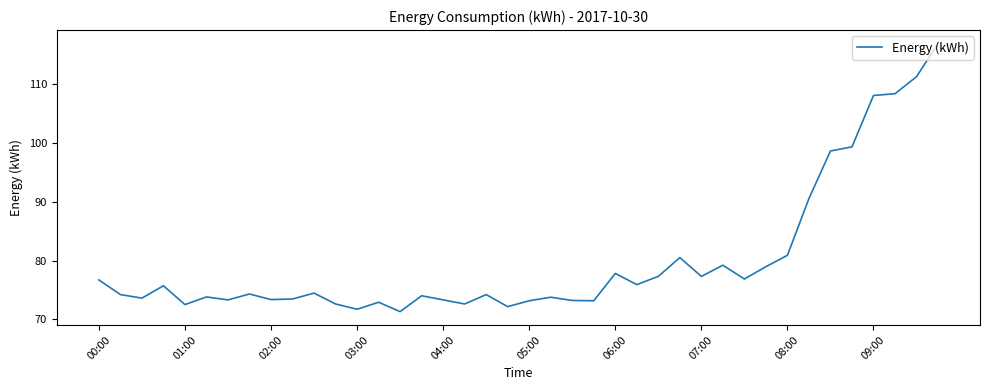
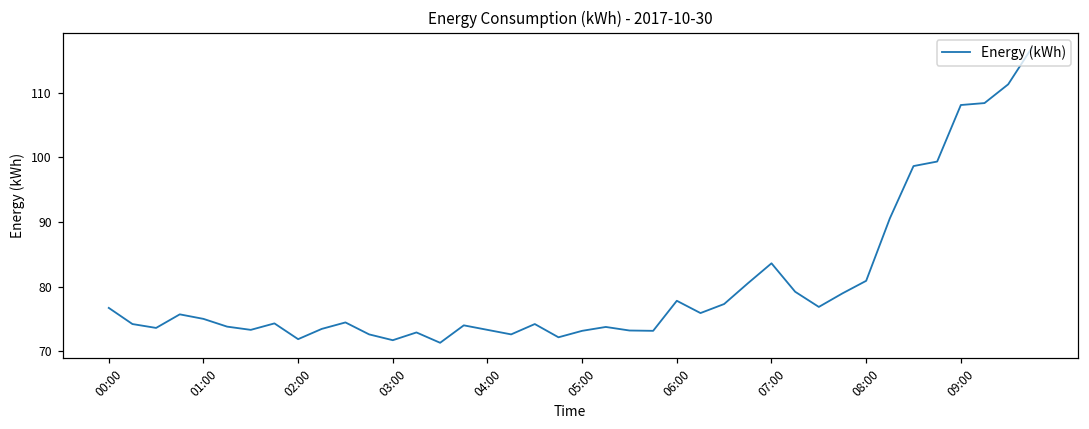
  {
    "00:00": 77,
-   "01:00": 73,
-   "02:00": 73,
+   "01:00": 75,
+   "02:00": 72,
    "03:00": 72,
    "04:00": 73,
    "05:00": 73,
    "06:00": 78,
-   "07:00": 77,
+   "07:00": 84,
    "08:00": 81,
    "09:00": 108
  }
